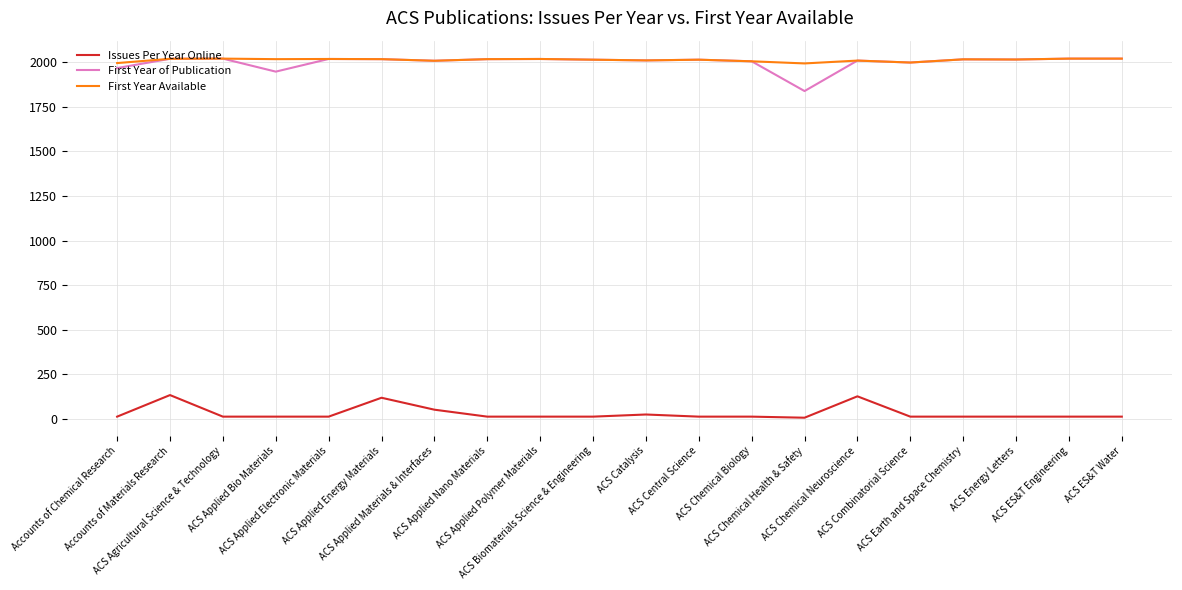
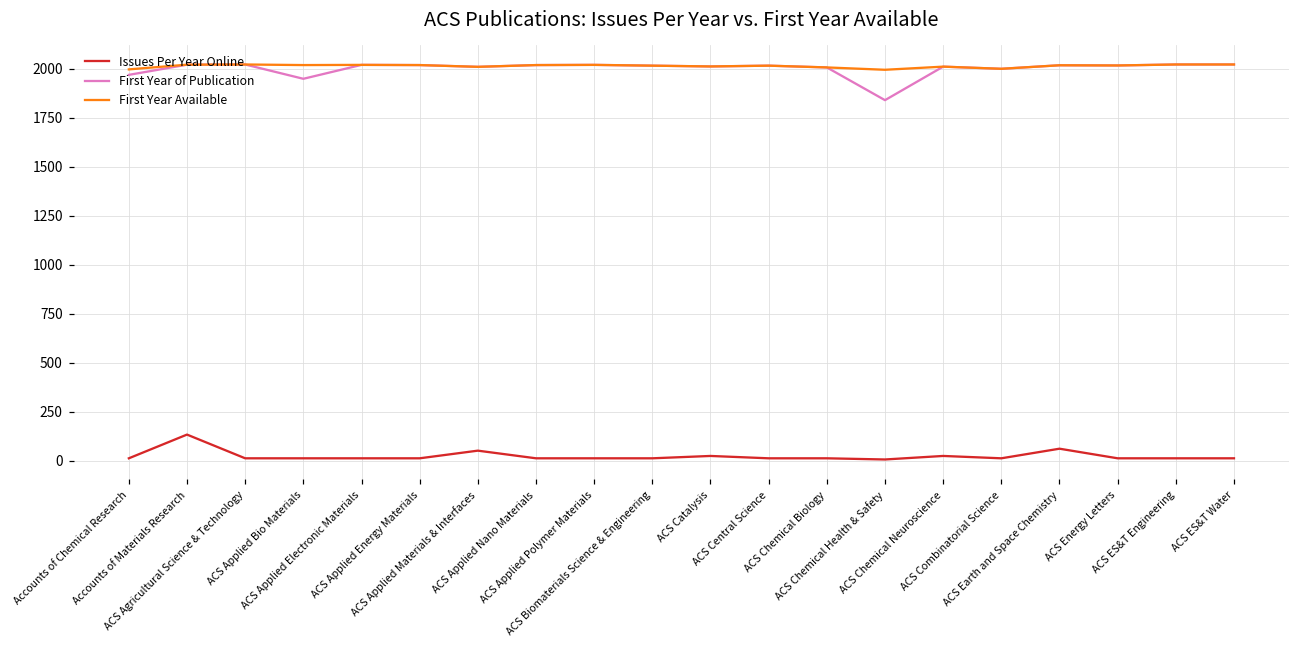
  {
    "Issues Per Year Online": {
      "Accounts of Chemical Research": 10,
      "Accounts of Materials Research": 130,
      "ACS Agricultural Science & Technology": 10,
      "ACS Applied Bio Materials": 10,
      "ACS Applied Electronic Materials": 10,
-     "ACS Applied Energy Materials": 120,
+     "ACS Applied Energy Materials": 10,
      "ACS Applied Materials & Interfaces": 50,
      "ACS Applied Nano Materials": 10,
      "ACS Applied Polymer Materials": 10,
      "ACS Biomaterials Science & Engineering": 10,
      "ACS Catalysis": 20,
      "ACS Central Science": 10,
      "ACS Chemical Biology": 10,
      "ACS Chemical Health & Safety": 10,
-     "ACS Chemical Neuroscience": 130,
+     "ACS Chemical Neuroscience": 20,
      "ACS Combinatorial Science": 10,
-     "ACS Earth and Space Chemistry": 10,
+     "ACS Earth and Space Chemistry": 60,
      "ACS Energy Letters": 10,
      "ACS ES&T Engineering": 10,
      "ACS ES&T Water": 10
    },
    "First Year of Publication": {
      "Accounts of Chemical Research": 1970,
      "ACS Applied Bio Materials": 1950,
      "ACS Chemical Health & Safety": 1840
    },
    "First Year Available": {
      "Accounts of Chemical Research": 2000,
      "ACS Applied Bio Materials": 2020,
      "ACS Chemical Health & Safety": 1990
    }
  }
